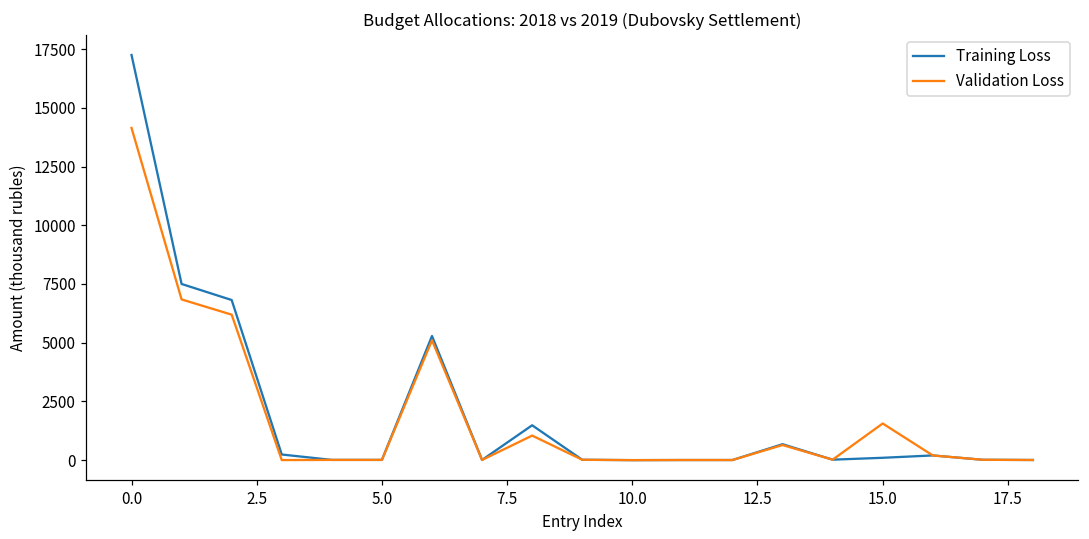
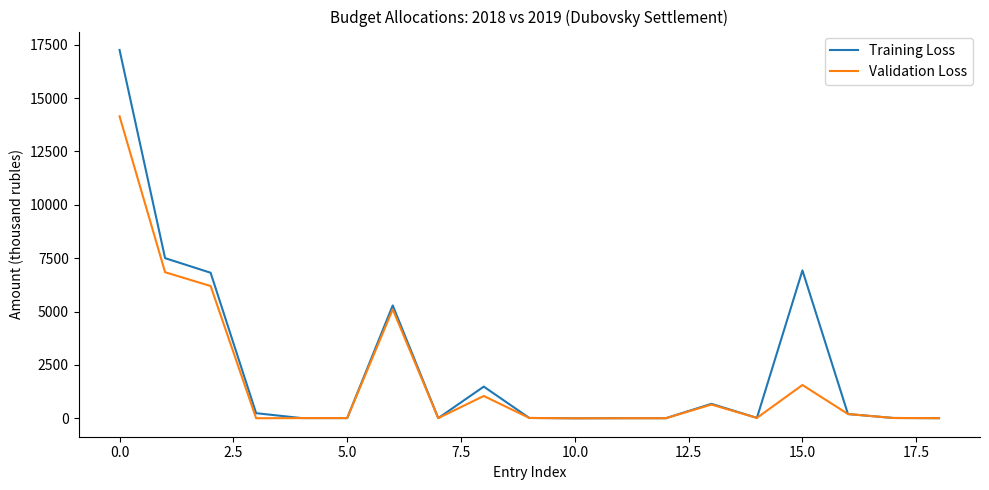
  {
    "Training Loss": {
      "0.0": 17200,
-     "15.0": 100
+     "15.0": 6900
    },
    "Validation Loss": {
      "0.0": 14100,
      "15.0": 1600
    }
  }
